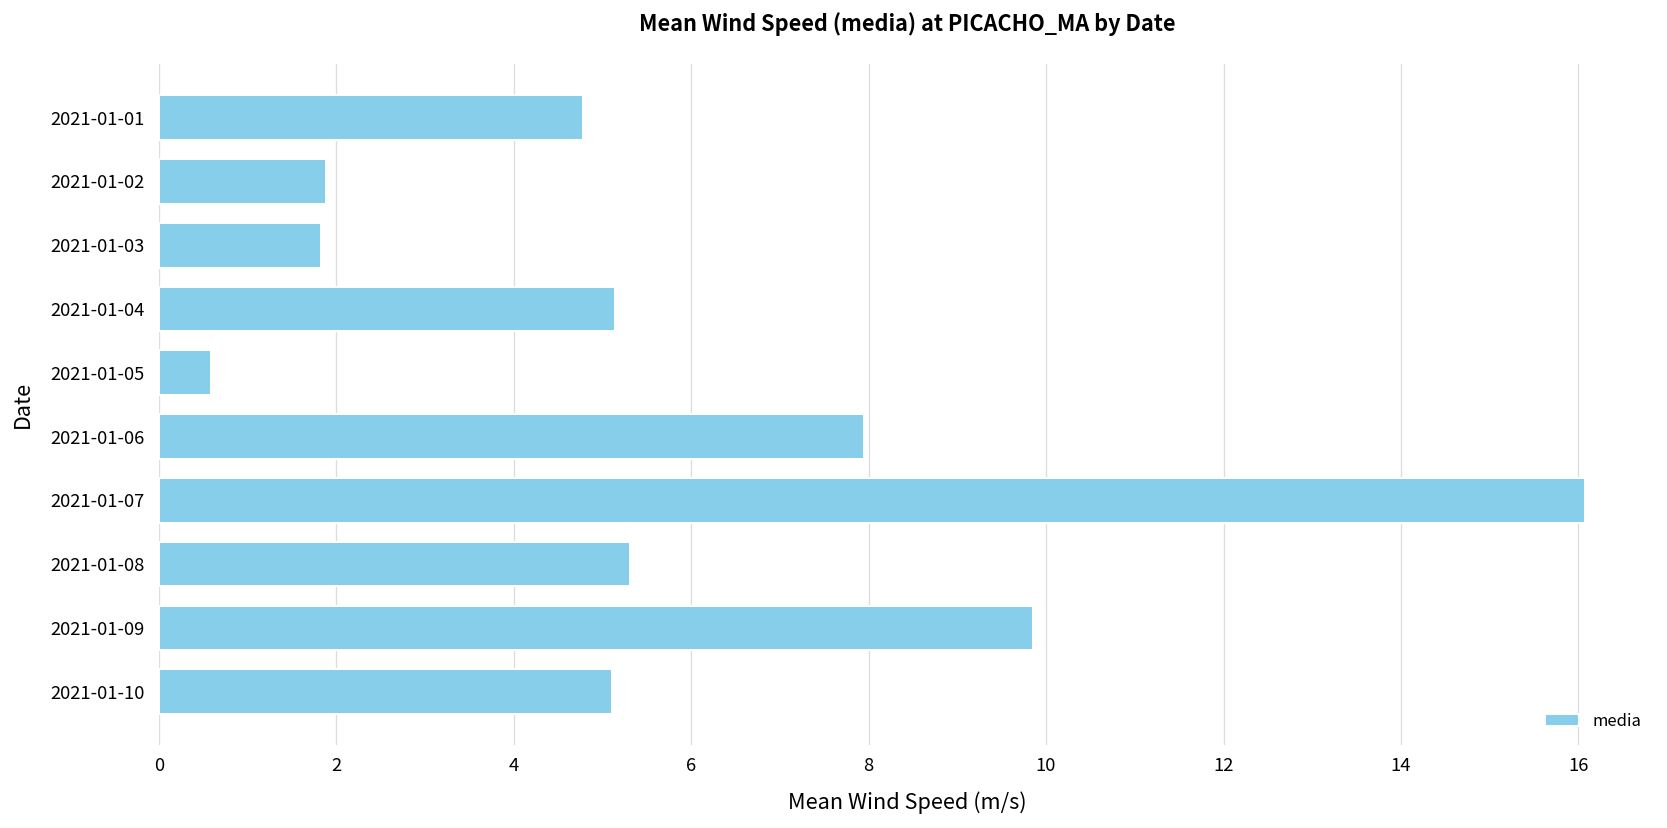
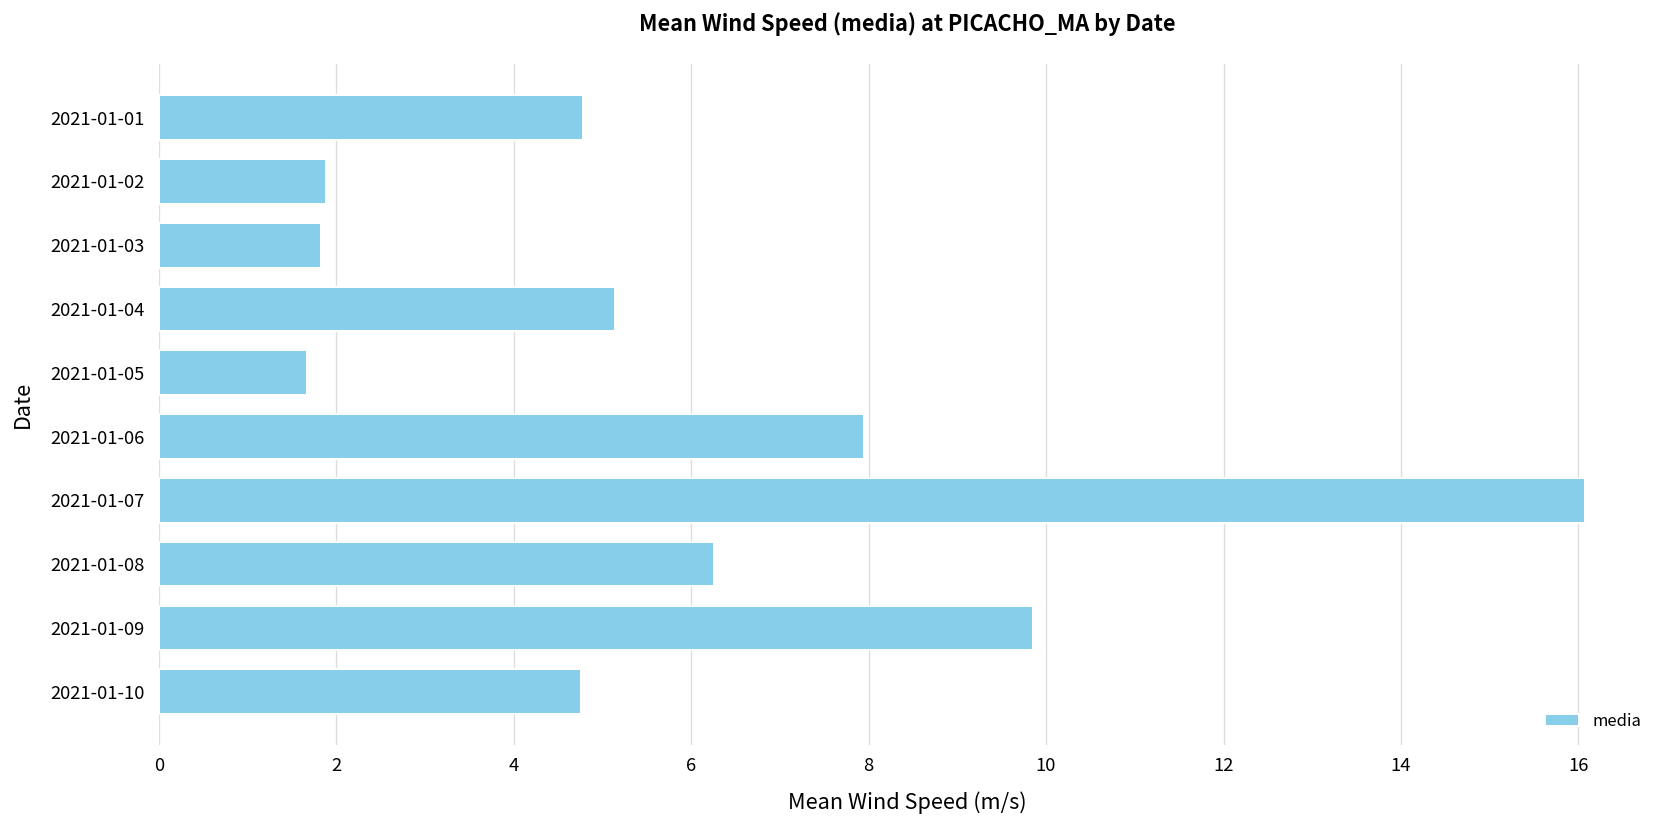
  {
    "2021-01-01": 4.8,
    "2021-01-02": 1.9,
    "2021-01-03": 1.8,
    "2021-01-04": 5.1,
-   "2021-01-05": 0.6,
+   "2021-01-05": 1.7,
    "2021-01-06": 7.9,
    "2021-01-07": 16.1,
-   "2021-01-08": 5.3,
+   "2021-01-08": 6.3,
    "2021-01-09": 9.9,
-   "2021-01-10": 5.1
+   "2021-01-10": 4.8
  }
